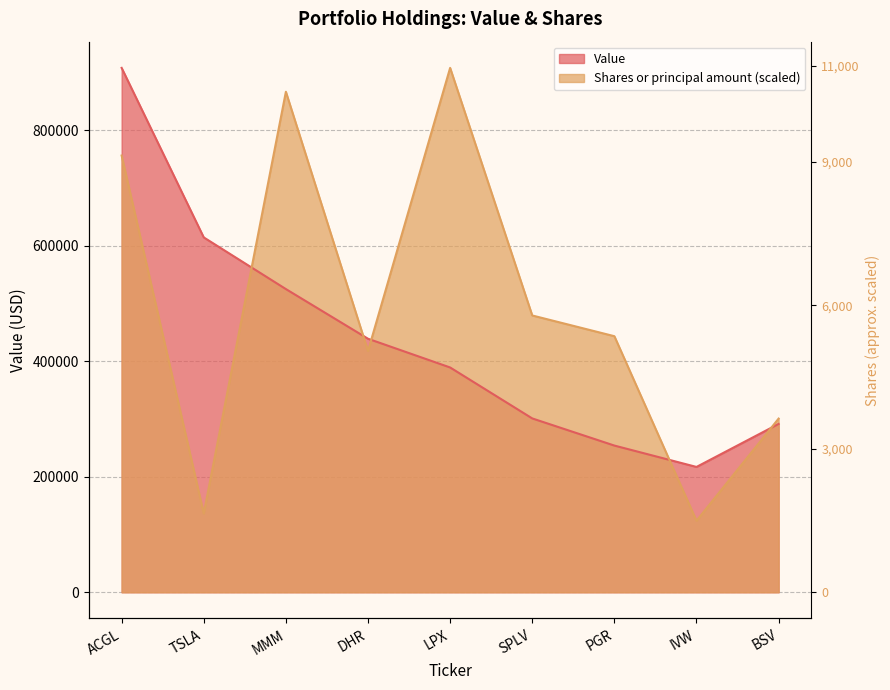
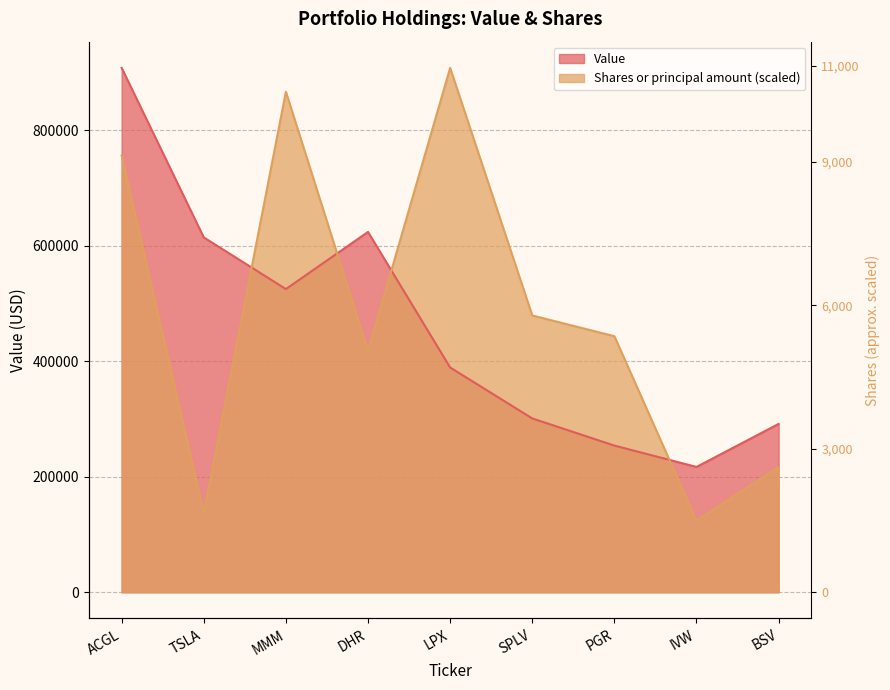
  {
    "Value": {
      "ACGL": 910000,
      "TSLA": 610000,
      "MMM": 530000,
-     "DHR": 440000,
+     "DHR": 620000,
      "LPX": 390000,
      "SPLV": 300000,
      "PGR": 250000,
      "IVW": 220000,
      "BSV": 290000
    },
    "Shares or principal amount (scaled)": {
      "ACGL": 760000,
      "TSLA": 140000,
      "MMM": 870000,
      "DHR": 420000,
      "LPX": 910000,
      "SPLV": 480000,
      "PGR": 440000,
      "IVW": 120000,
-     "BSV": 300000
+     "BSV": 220000
    }
  }
